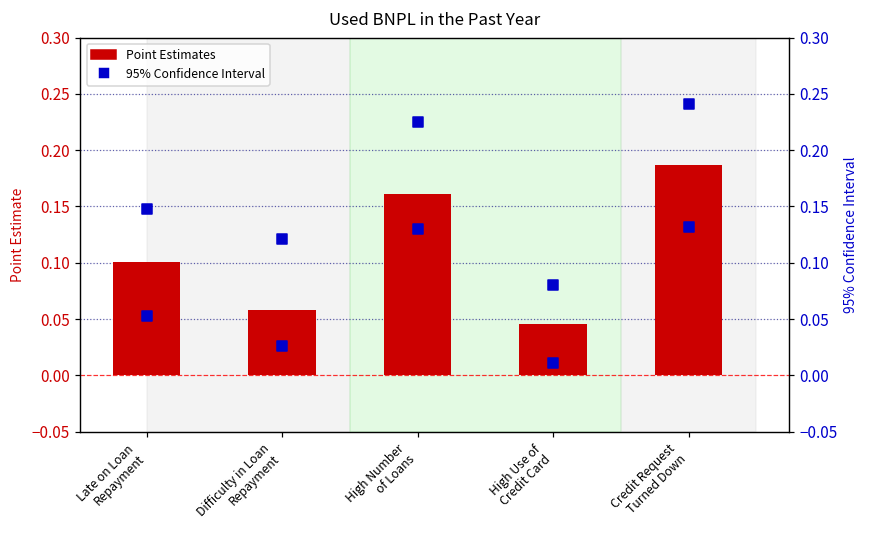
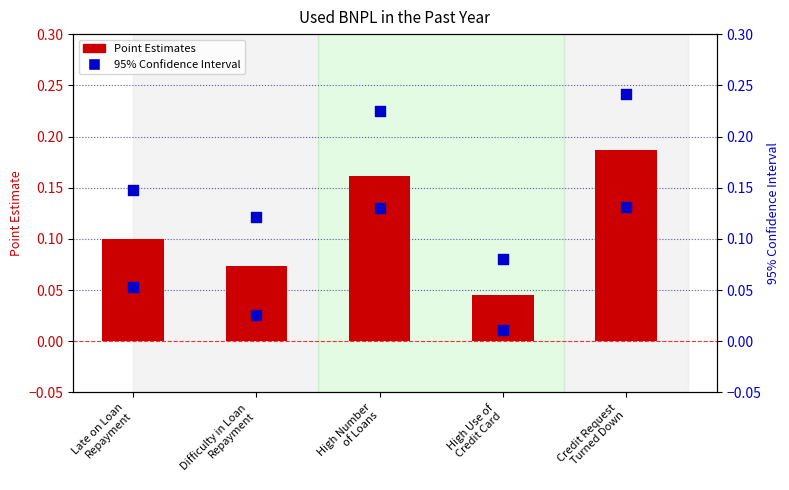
  {
    "Point Estimates": {
      "Late on Loan Repayment": 0.100,
-     "Difficulty in Loan Repayment": 0.058,
+     "Difficulty in Loan Repayment": 0.074,
      "High Number of Loans": 0.161,
      "High Use of Credit Card": 0.046,
      "Credit Request Turned Down": 0.186
    }
  }
